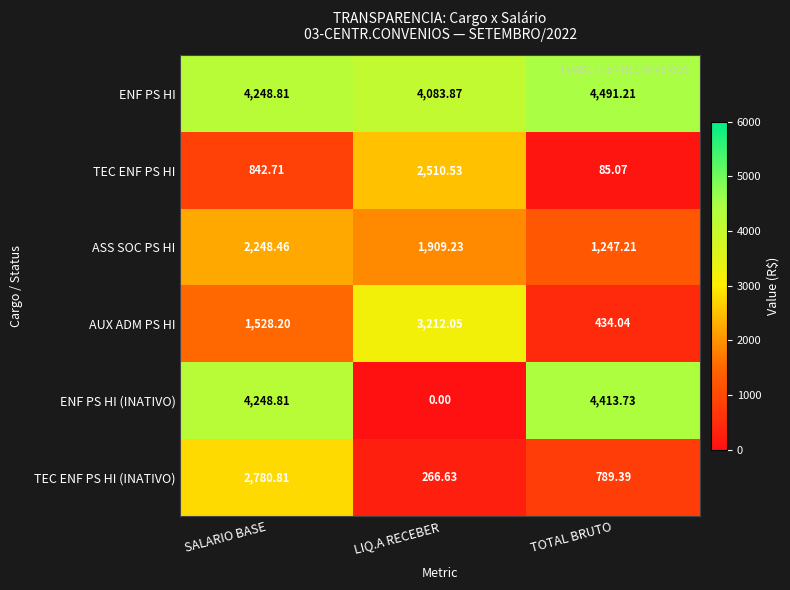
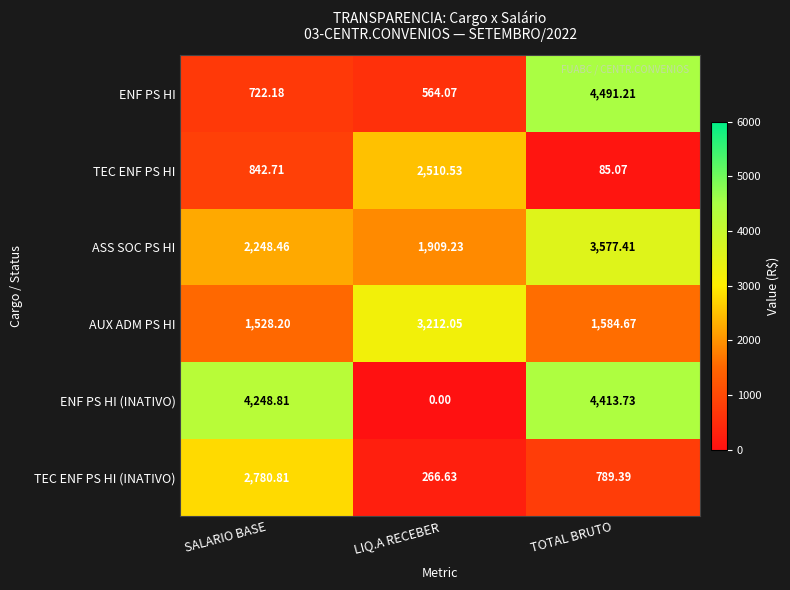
  {
    "ENF PS HI": {
-     "SALARIO BASE": "4,248.81",
-     "LIQ.A RECEBER": "4,083.87"
+     "SALARIO BASE": "722.18",
+     "LIQ.A RECEBER": "564.07"
    },
    "TEC ENF PS HI": {
      "SALARIO BASE": "842.71",
      "LIQ.A RECEBER": "2,510.53",
      "TOTAL BRUTO": "85.07"
    },
    "ASS SOC PS HI": {
      "SALARIO BASE": "2,248.46",
      "LIQ.A RECEBER": "1,909.23",
-     "TOTAL BRUTO": "1,247.21"
+     "TOTAL BRUTO": "3,577.41"
    },
    "AUX ADM PS HI": {
      "SALARIO BASE": "1,528.20",
      "LIQ.A RECEBER": "3,212.05",
-     "TOTAL BRUTO": "434.04"
+     "TOTAL BRUTO": "1,584.67"
    },
    "ENF PS HI (INATIVO)": {
      "SALARIO BASE": "4,248.81",
      "LIQ.A RECEBER": "0.00",
      "TOTAL BRUTO": "4,413.73"
    },
    "TEC ENF PS HI (INATIVO)": {
      "SALARIO BASE": "2,780.81",
      "LIQ.A RECEBER": "266.63",
      "TOTAL BRUTO": "789.39"
    }
  }
